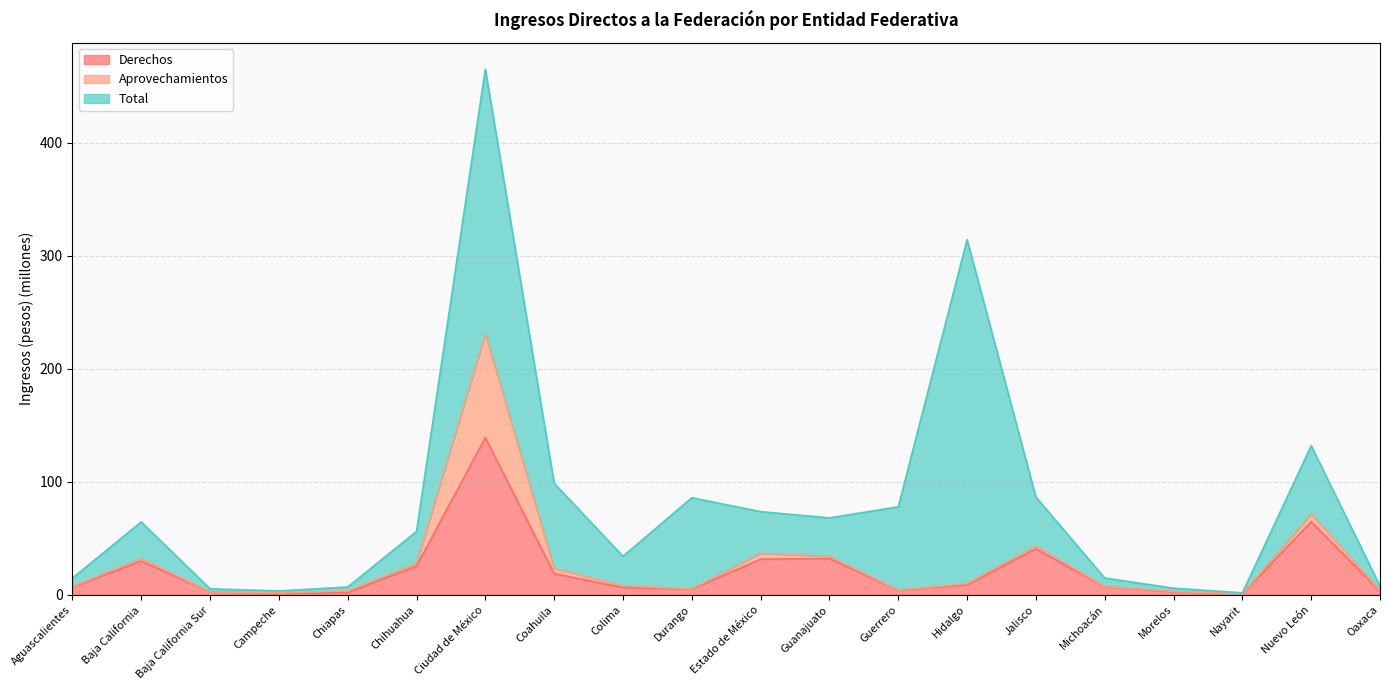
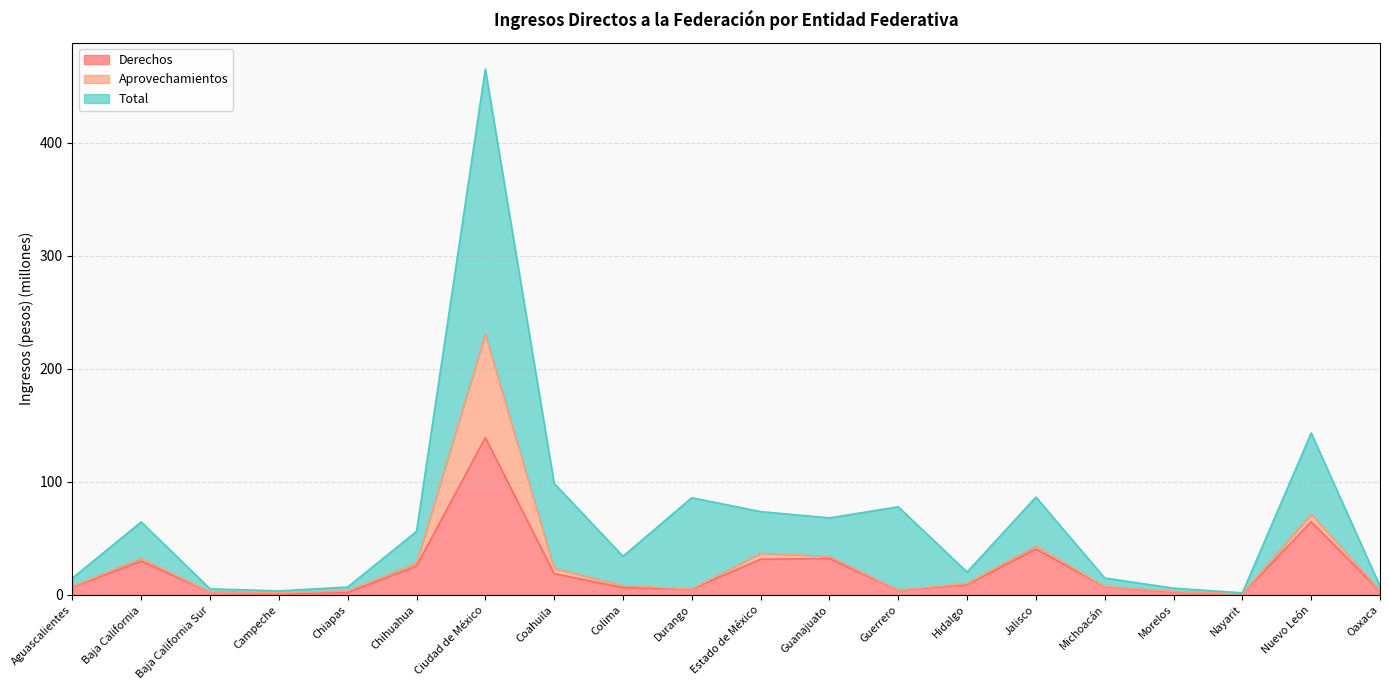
  {
    "Total": {
      "Aguascalientes": 7,
      "Baja California": 32,
      "Baja California Sur": 3,
      "Chiapas": 3,
      "Chihuahua": 28,
      "Ciudad de México": 234,
      "Coahuila": 75,
      "Colima": 26,
      "Durango": 81,
      "Estado de México": 37,
      "Guanajuato": 34,
      "Guerrero": 74,
-     "Hidalgo": 304,
+     "Hidalgo": 10,
      "Jalisco": 43,
      "Michoacán": 7,
      "Morelos": 3,
-     "Nuevo León": 60,
+     "Nuevo León": 72,
      "Oaxaca": 4
    }
  }
